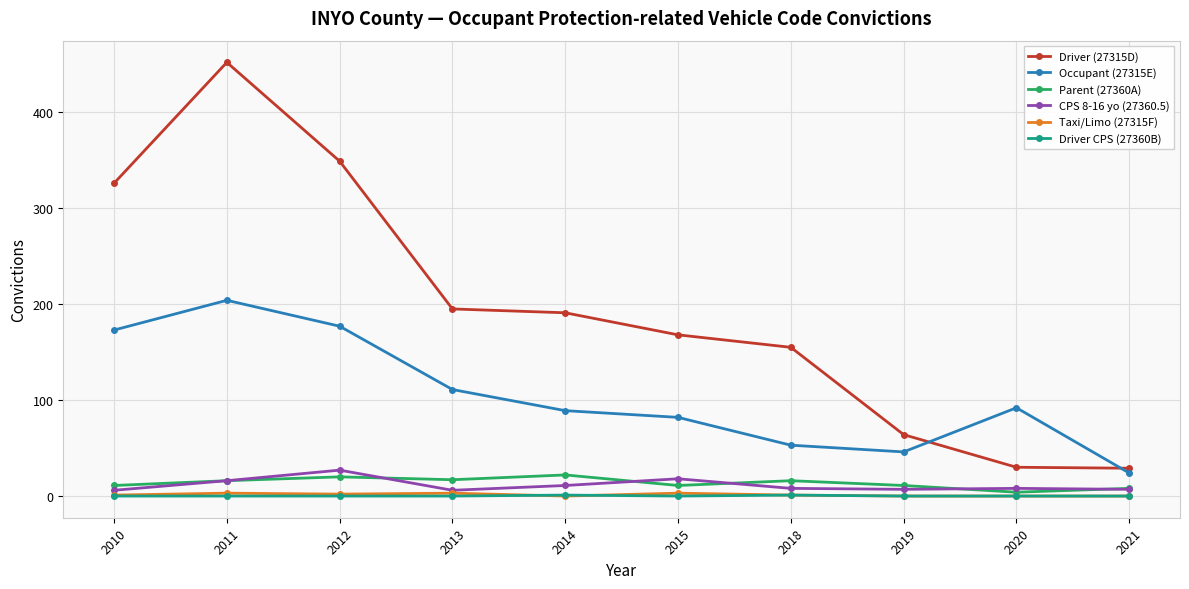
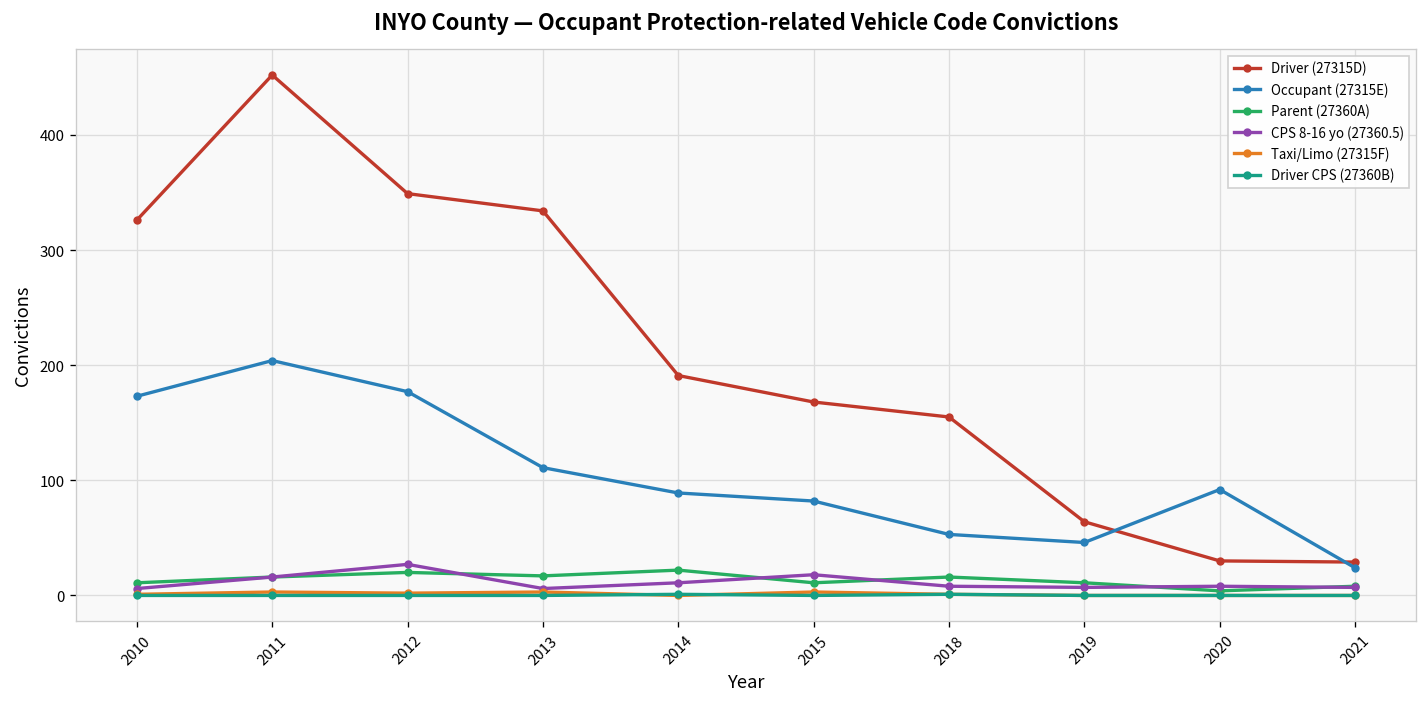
  {
    "Driver (27315D)": {
      "2010": 330,
      "2011": 450,
      "2012": 350,
-     "2013": 200,
+     "2013": 330,
      "2014": 190,
      "2015": 170,
      "2018": 160,
      "2019": 60,
      "2020": 30,
      "2021": 30
    },
    "Occupant (27315E)": {
      "2010": 170,
      "2011": 200,
      "2012": 180,
      "2013": 110,
      "2014": 90,
      "2015": 80,
      "2018": 50,
      "2019": 50,
      "2020": 90,
      "2021": 20
    },
    "CPS 8-16 yo (27360.5)": {
      "2010": 10,
      "2012": 30,
      "2013": 10,
      "2014": 10,
      "2015": 20,
      "2018": 10,
      "2019": 10,
      "2020": 10
    },
    "Taxi/Limo (27315F)": {
      "2011": 0,
      "2013": 0,
      "2015": 0
    }
  }
